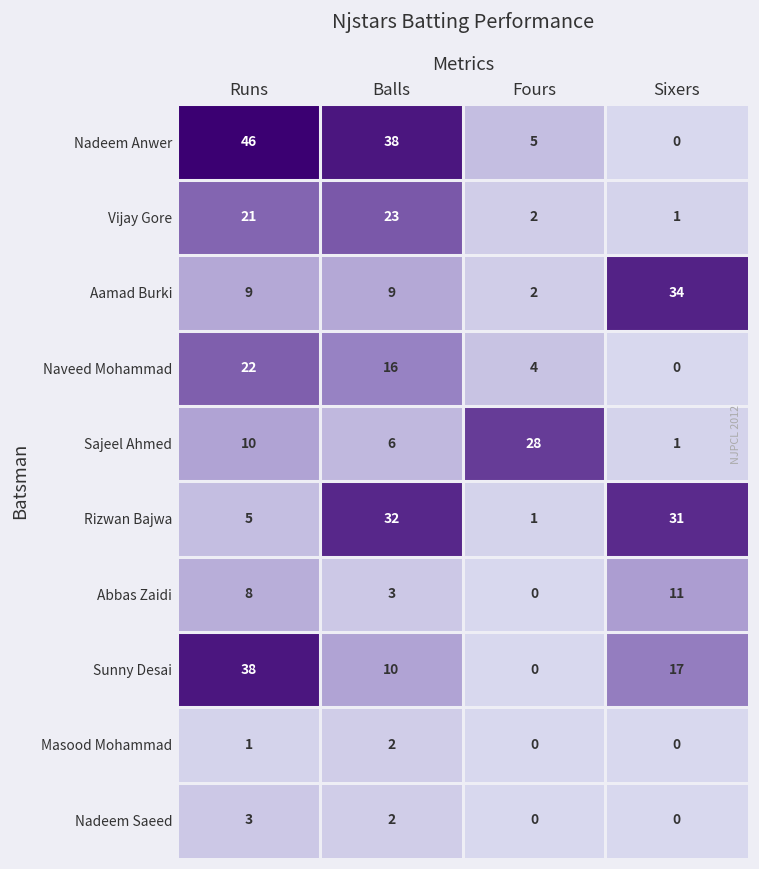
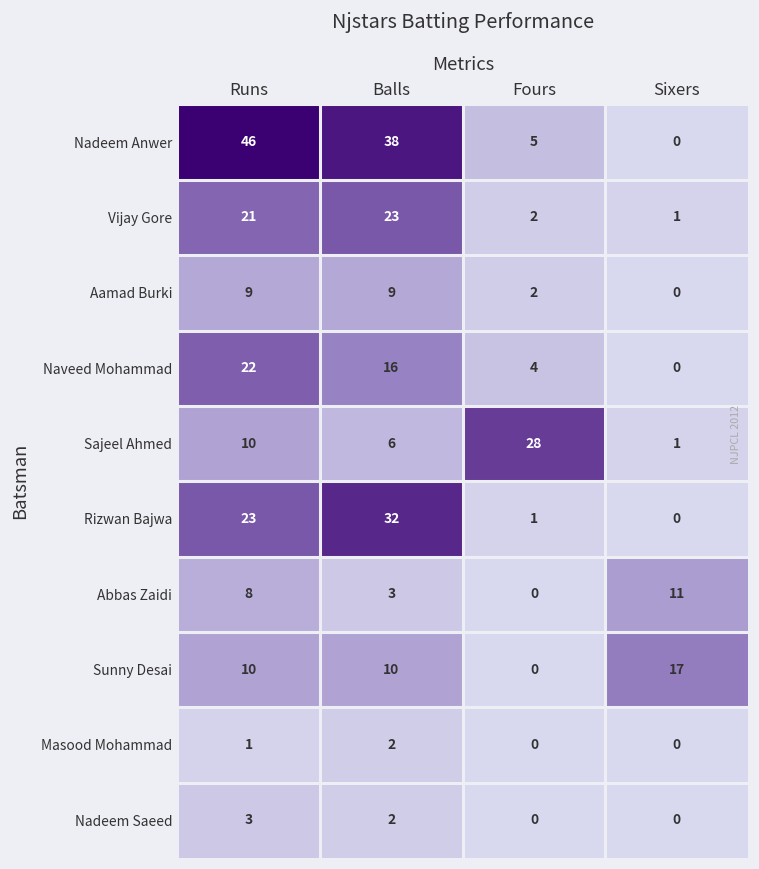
  {
    "Nadeem Anwer": {
      "Runs": 46,
      "Balls": 38,
      "Fours": 5,
      "Sixers": 0
    },
    "Vijay Gore": {
      "Runs": 21,
      "Balls": 23,
      "Fours": 2,
      "Sixers": 1
    },
    "Aamad Burki": {
      "Runs": 9,
      "Balls": 9,
      "Fours": 2,
-     "Sixers": 34
+     "Sixers": 0
    },
    "Naveed Mohammad": {
      "Runs": 22,
      "Balls": 16,
      "Fours": 4,
      "Sixers": 0
    },
    "Sajeel Ahmed": {
      "Runs": 10,
      "Balls": 6,
      "Fours": 28,
      "Sixers": 1
    },
    "Rizwan Bajwa": {
-     "Runs": 5,
+     "Runs": 23,
      "Balls": 32,
      "Fours": 1,
-     "Sixers": 31
+     "Sixers": 0
    },
    "Abbas Zaidi": {
      "Runs": 8,
      "Balls": 3,
      "Fours": 0,
      "Sixers": 11
    },
    "Sunny Desai": {
-     "Runs": 38,
+     "Runs": 10,
      "Balls": 10,
      "Fours": 0,
      "Sixers": 17
    },
    "Masood Mohammad": {
      "Runs": 1,
      "Balls": 2,
      "Fours": 0,
      "Sixers": 0
    },
    "Nadeem Saeed": {
      "Runs": 3,
      "Balls": 2,
      "Fours": 0,
      "Sixers": 0
    }
  }
